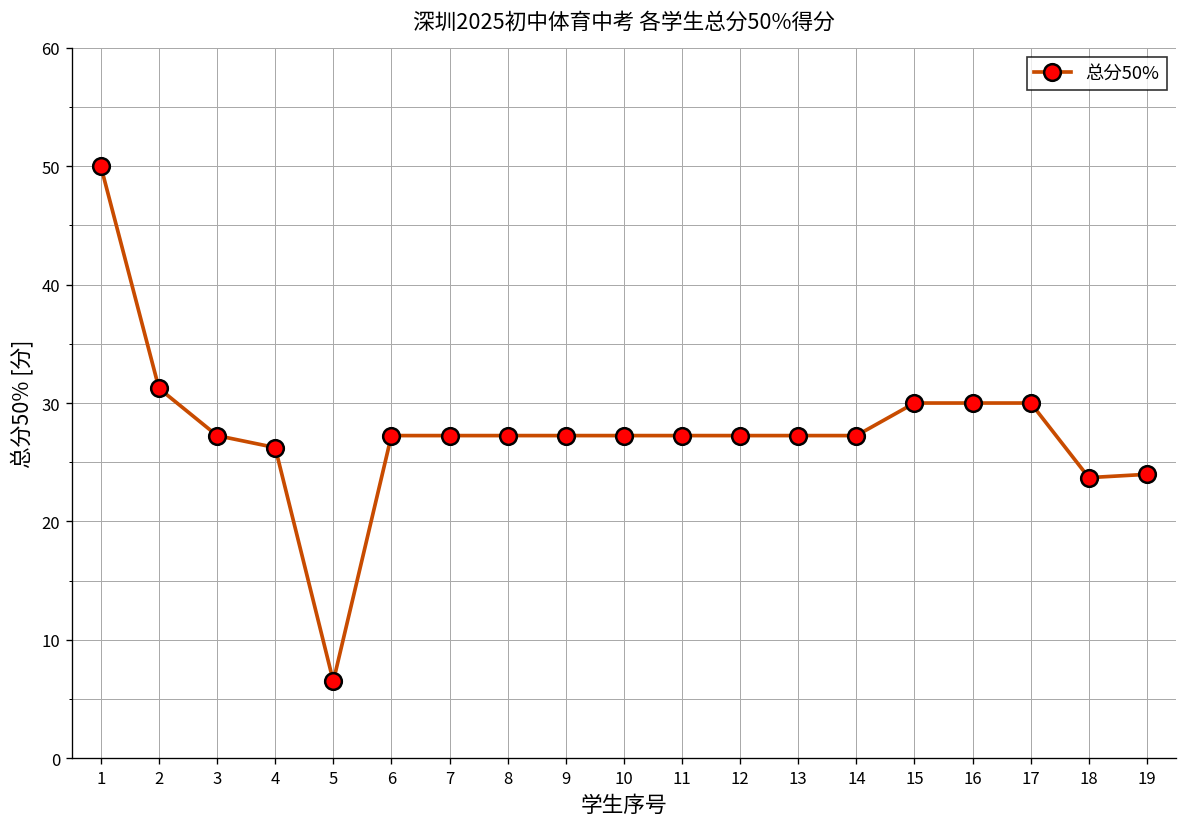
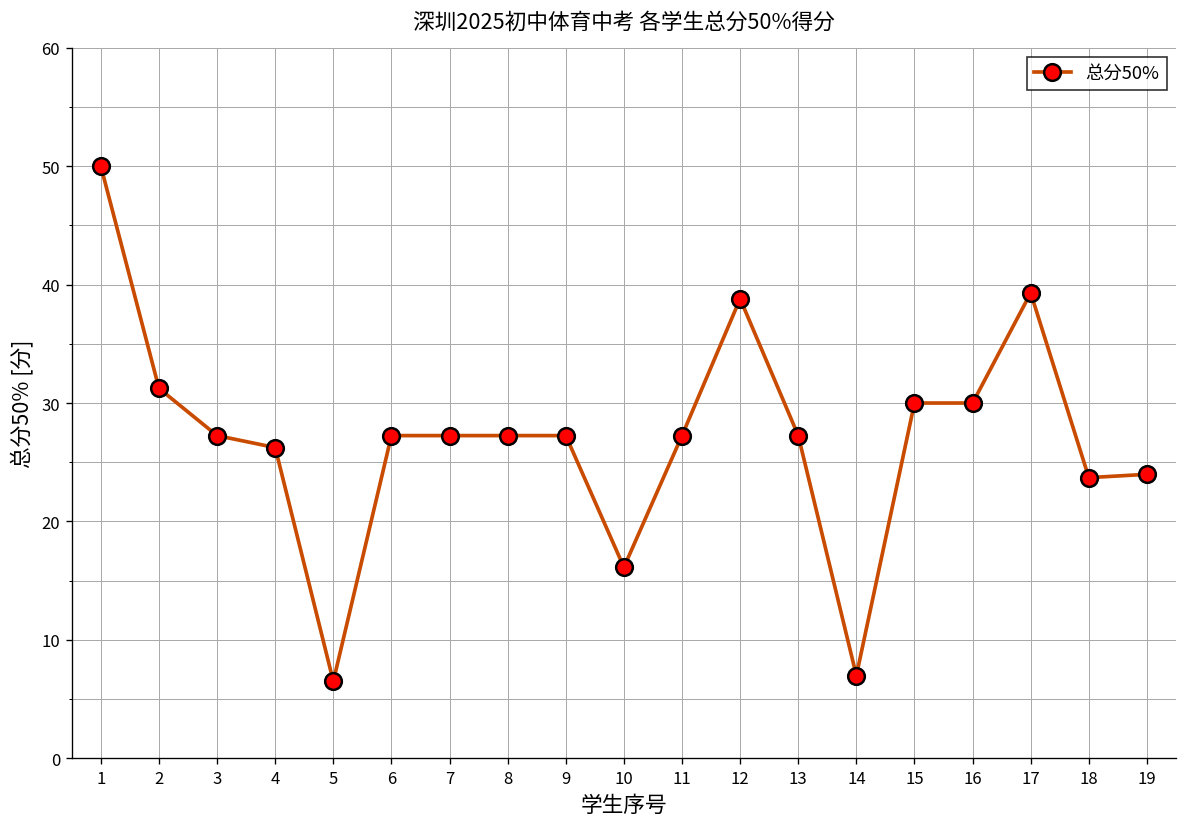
  {
    "1": 50,
    "2": 31,
    "3": 27,
    "4": 26,
    "5": 7,
    "6": 27,
    "7": 27,
    "8": 27,
    "9": 27,
-   "10": 27,
+   "10": 16,
    "11": 27,
-   "12": 27,
+   "12": 39,
    "13": 27,
-   "14": 27,
+   "14": 7,
    "15": 30,
    "16": 30,
-   "17": 30,
+   "17": 39,
    "18": 24,
    "19": 24
  }
